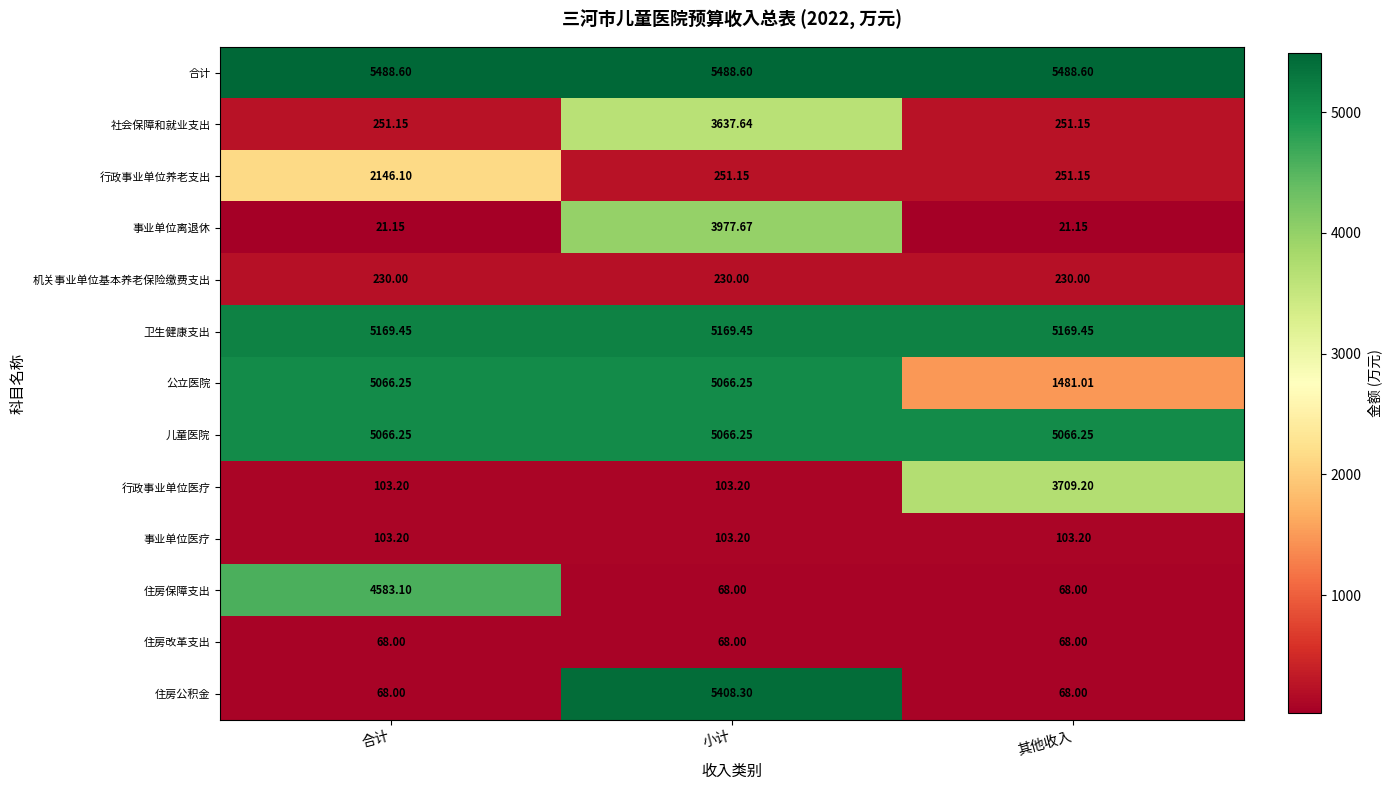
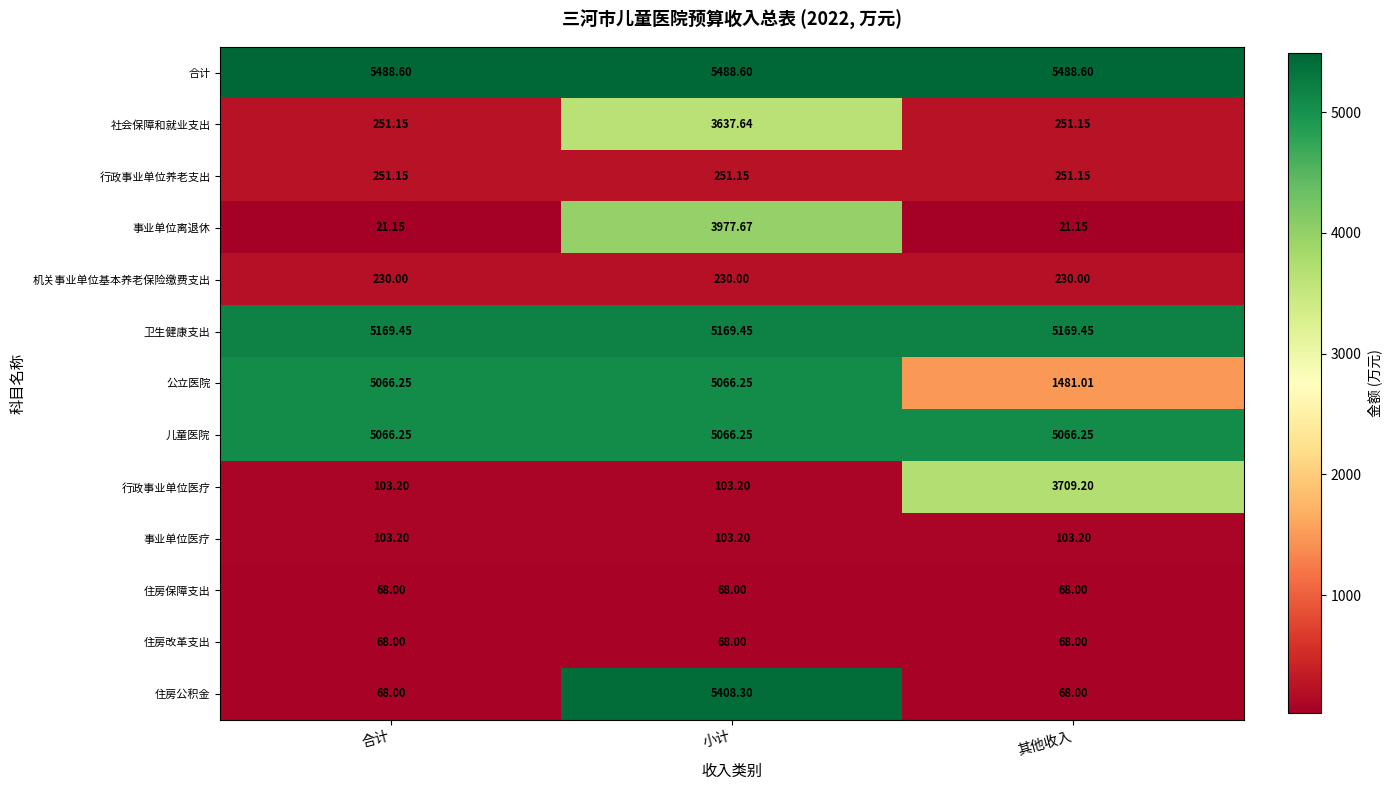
  {
    "合计": {
      "合计": 5488.60,
      "小计": 5488.60,
      "其他收入": 5488.60
    },
    "社会保障和就业支出": {
      "合计": 251.15,
      "小计": 3637.64,
      "其他收入": 251.15
    },
    "行政事业单位养老支出": {
-     "合计": 2146.10,
+     "合计": 251.15,
      "小计": 251.15,
      "其他收入": 251.15
    },
    "事业单位离退休": {
      "合计": 21.15,
      "小计": 3977.67,
      "其他收入": 21.15
    },
    "机关事业单位基本养老保险缴费支出": {
      "合计": 230.00,
      "小计": 230.00,
      "其他收入": 230.00
    },
    "卫生健康支出": {
      "合计": 5169.45,
      "小计": 5169.45,
      "其他收入": 5169.45
    },
    "公立医院": {
      "合计": 5066.25,
      "小计": 5066.25,
      "其他收入": 1481.01
    },
    "儿童医院": {
      "合计": 5066.25,
      "小计": 5066.25,
      "其他收入": 5066.25
    },
    "行政事业单位医疗": {
      "合计": 103.20,
      "小计": 103.20,
      "其他收入": 3709.20
    },
    "事业单位医疗": {
      "合计": 103.20,
      "小计": 103.20,
      "其他收入": 103.20
    },
    "住房保障支出": {
-     "合计": 4583.10,
+     "合计": 68.00,
      "小计": 68.00,
      "其他收入": 68.00
    },
    "住房改革支出": {
      "合计": 68.00,
      "小计": 68.00,
      "其他收入": 68.00
    },
    "住房公积金": {
      "合计": 68.00,
      "小计": 5408.30,
      "其他收入": 68.00
    }
  }
